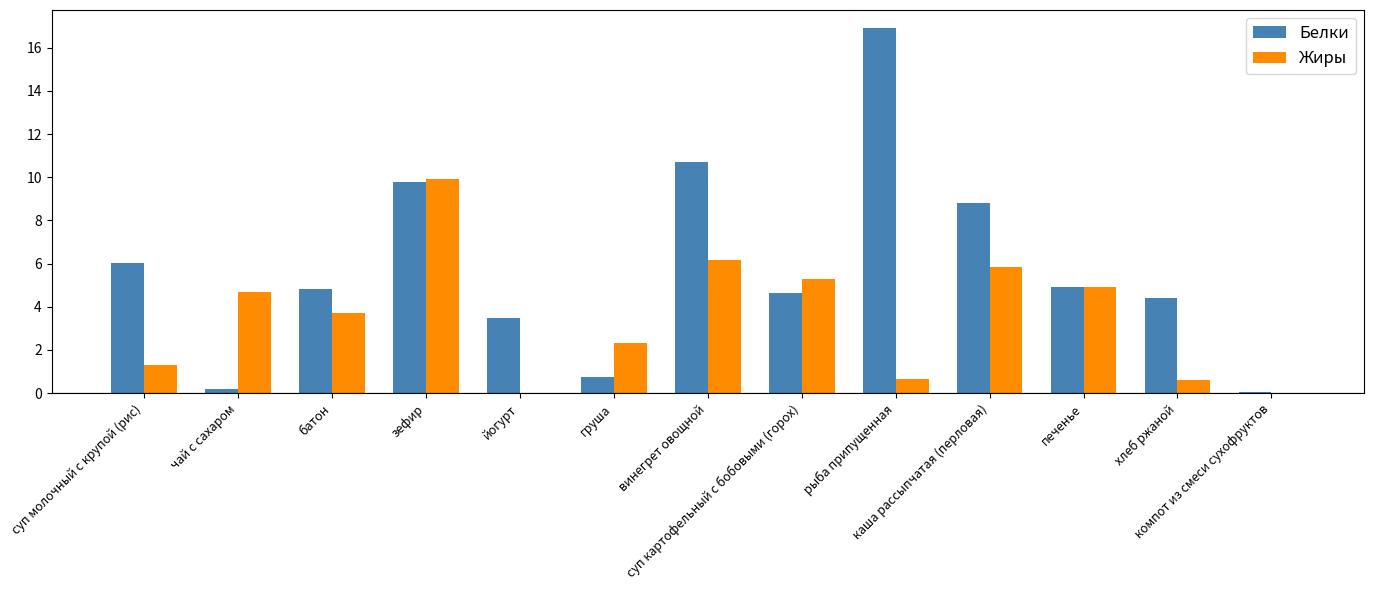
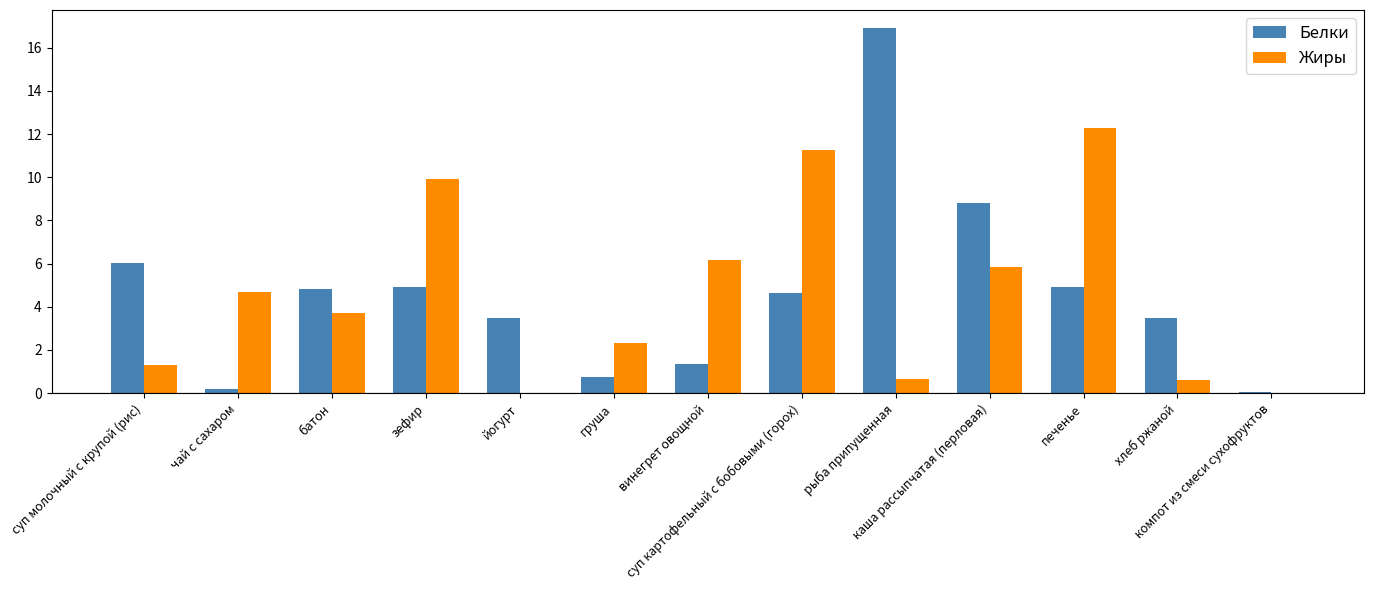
  {
    "Белки": {
      "суп молочный с крупой (рис)": 6.0,
      "чай с сахаром": 0.2,
      "батон": 4.8,
-     "зефир": 9.8,
+     "зефир": 4.9,
      "йогурт": 3.5,
      "груша": 0.8,
-     "винегрет овощной": 10.7,
+     "винегрет овощной": 1.4,
      "суп картофельный с бобовыми (горох)": 4.6,
      "рыба припущенная": 16.9,
      "каша рассыпчатая (перловая)": 8.8,
      "печенье": 4.9,
-     "хлеб ржаной": 4.4
+     "хлеб ржаной": 3.5
    },
    "Жиры": {
      "суп молочный с крупой (рис)": 1.3,
      "чай с сахаром": 4.7,
      "батон": 3.7,
      "зефир": 9.9,
      "йогурт": 0.0,
      "груша": 2.3,
      "винегрет овощной": 6.2,
-     "суп картофельный с бобовыми (горох)": 5.3,
+     "суп картофельный с бобовыми (горох)": 11.3,
      "рыба припущенная": 0.7,
      "каша рассыпчатая (перловая)": 5.8,
-     "печенье": 4.9,
+     "печенье": 12.3,
      "хлеб ржаной": 0.6,
      "компот из смеси сухофруктов": 0.0
    }
  }
